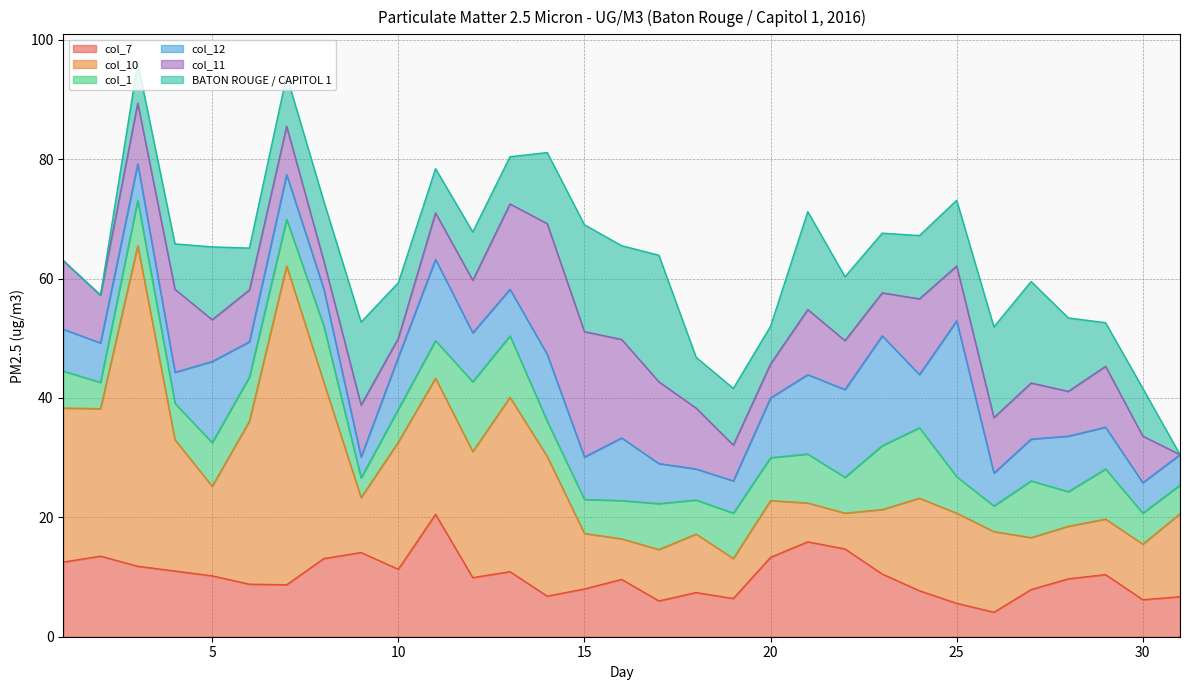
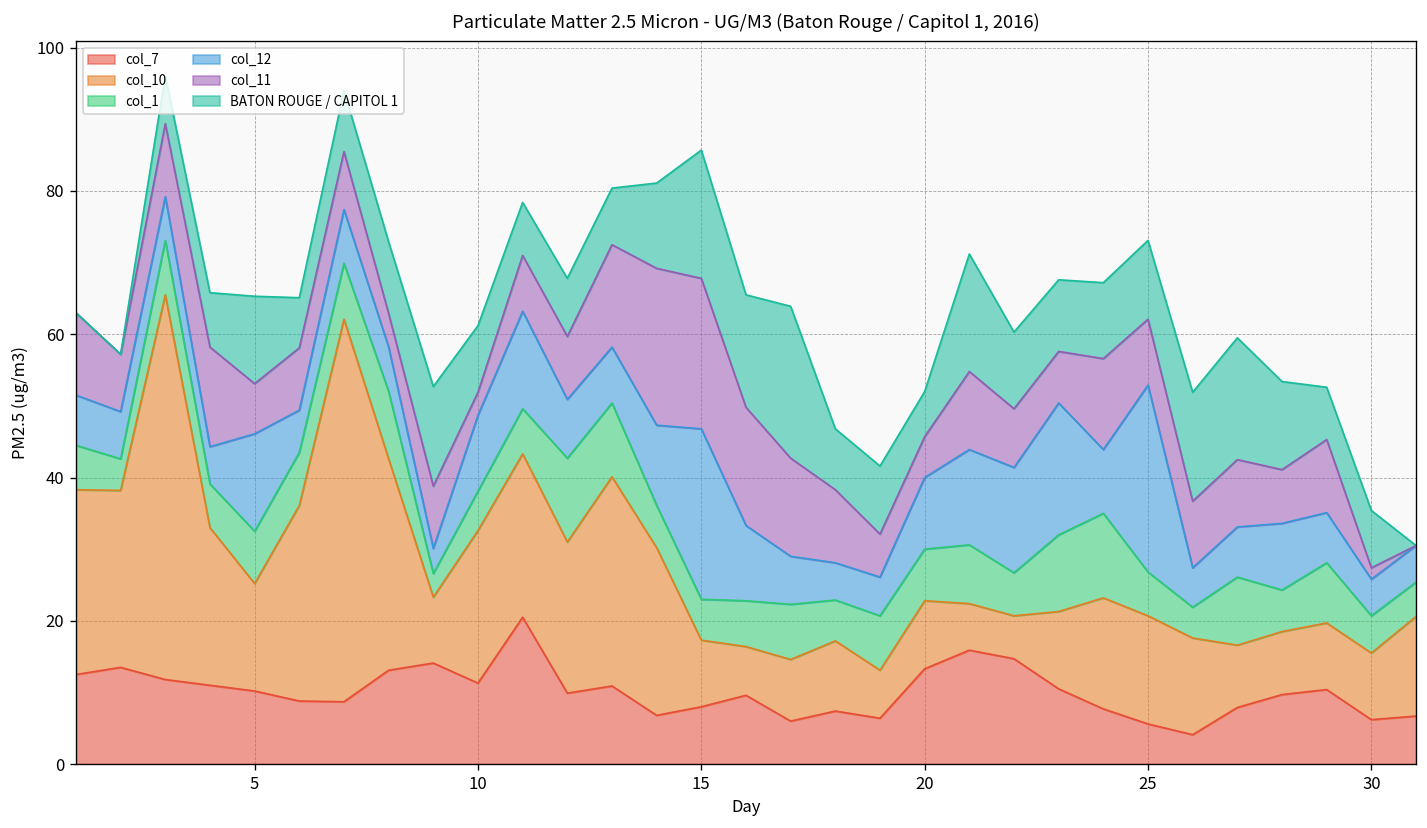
  {
    "col_12": {
      "5": 14,
-     "10": 9,
-     "15": 7,
+     "10": 11,
+     "15": 24,
      "20": 10,
      "25": 26,
      "30": 5
    },
    "col_11": {
      "5": 7,
      "10": 3,
      "15": 21,
      "20": 6,
      "25": 9,
-     "30": 8
+     "30": 2
    }
  }
